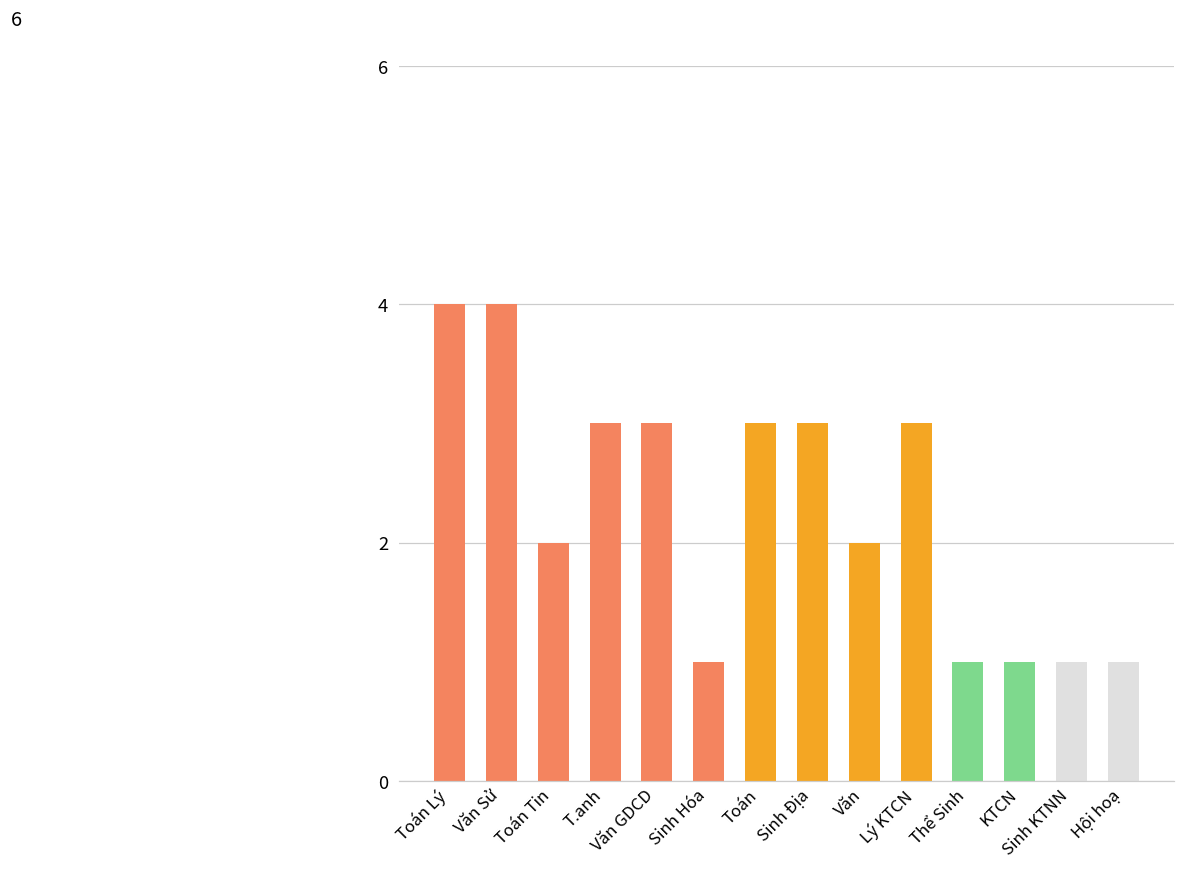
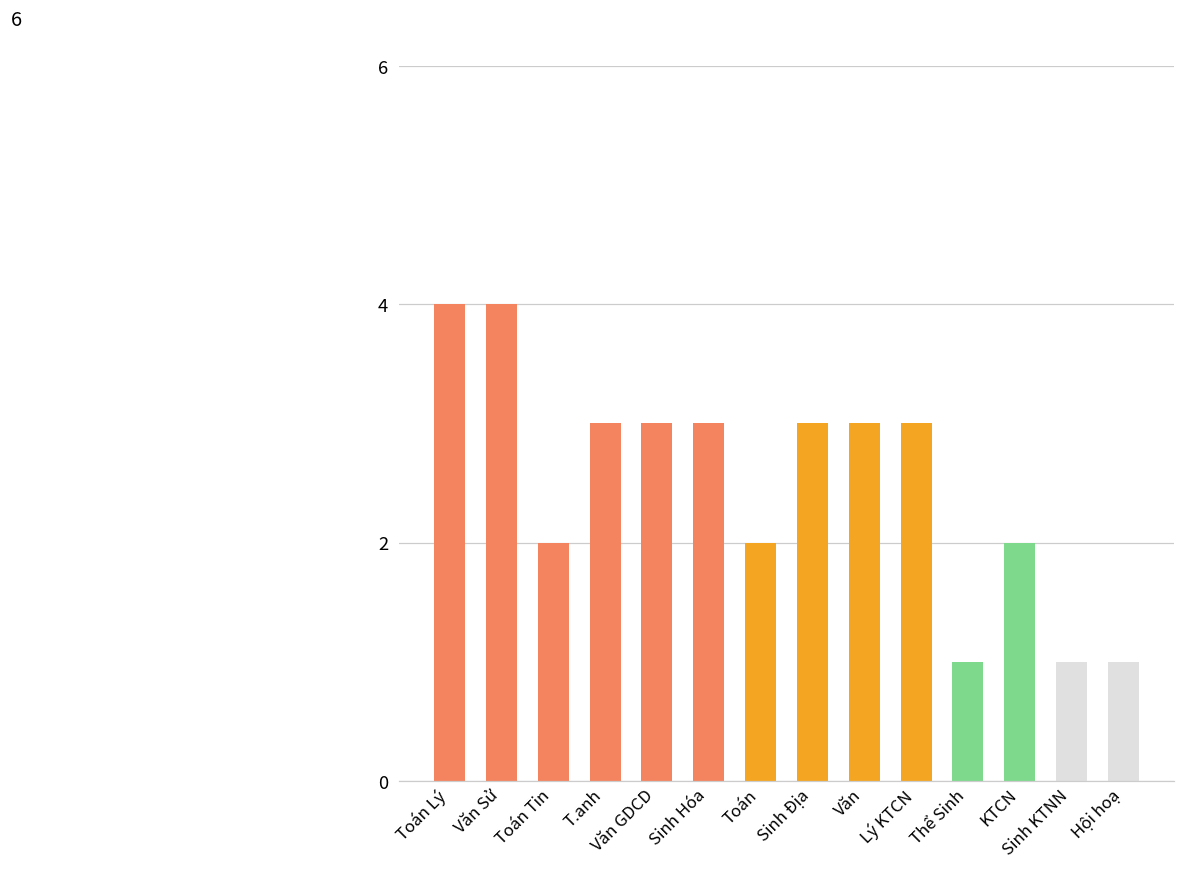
  {
    "Toán Lý": 4,
    "Văn Sử": 4,
    "Toán Tin": 2,
    "T.anh": 3,
    "Văn GDCD": 3,
-   "Sinh Hóa": 1,
-   "Toán": 3,
+   "Sinh Hóa": 3,
+   "Toán": 2,
    "Sinh Địa": 3,
-   "Văn": 2,
+   "Văn": 3,
    "Lý KTCN": 3,
    "Thể Sinh": 1,
-   "KTCN": 1,
+   "KTCN": 2,
    "Sinh KTNN": 1,
    "Hội hoạ": 1
  }
